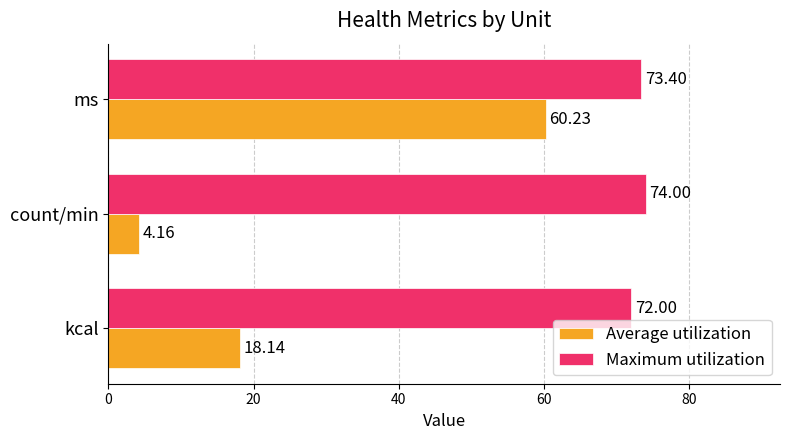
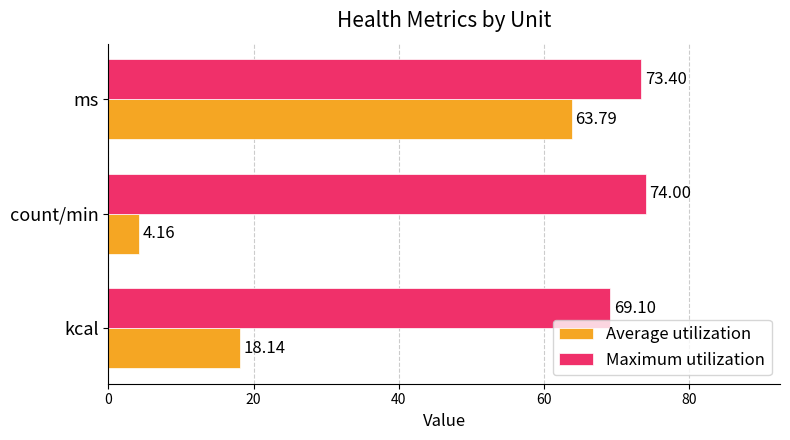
  {
    "Average utilization": {
-     "ms": 60.23,
+     "ms": 63.79,
      "count/min": 4.16,
      "kcal": 18.14
    },
    "Maximum utilization": {
      "ms": 73.40,
      "count/min": 74.00,
-     "kcal": 72.00
+     "kcal": 69.10
    }
  }
